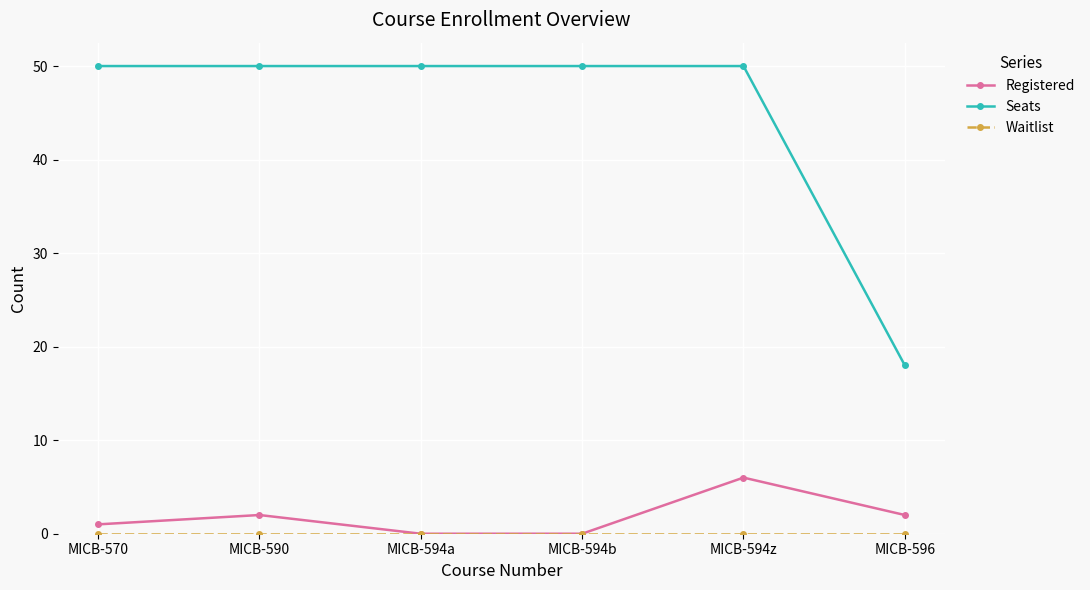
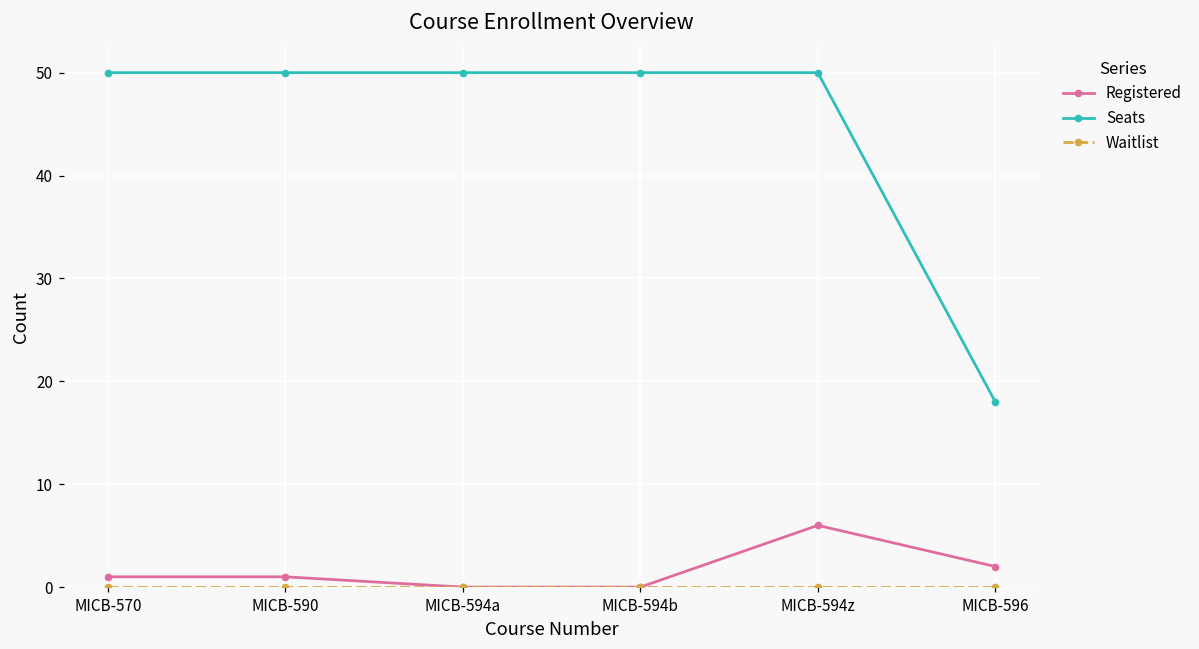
  {
    "Registered": {
      "MICB-570": 1,
-     "MICB-590": 2,
+     "MICB-590": 1,
      "MICB-594z": 6,
      "MICB-596": 2
    },
    "Seats": {
      "MICB-570": 50,
      "MICB-590": 50,
      "MICB-594a": 50,
      "MICB-594b": 50,
      "MICB-594z": 50,
      "MICB-596": 18
    },
    "Waitlist": {
      "MICB-570": 0,
      "MICB-590": 0,
      "MICB-594z": 0,
      "MICB-596": 0
    }
  }
